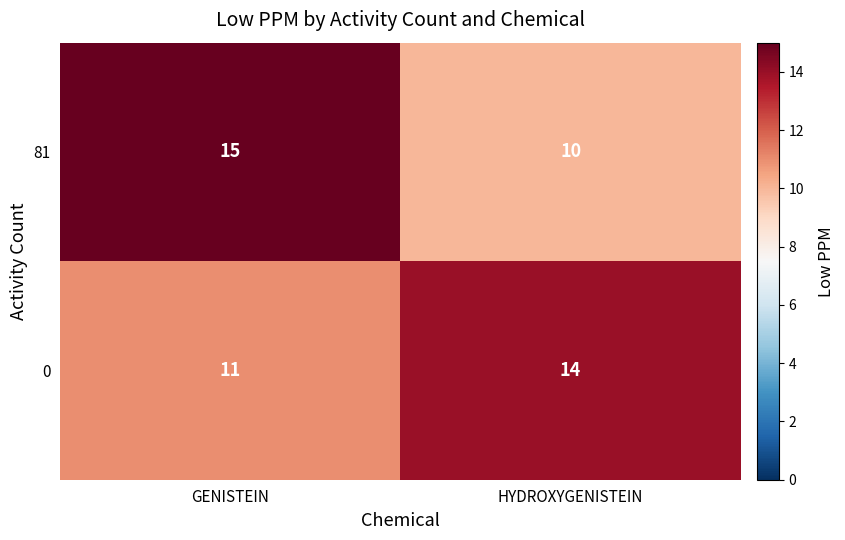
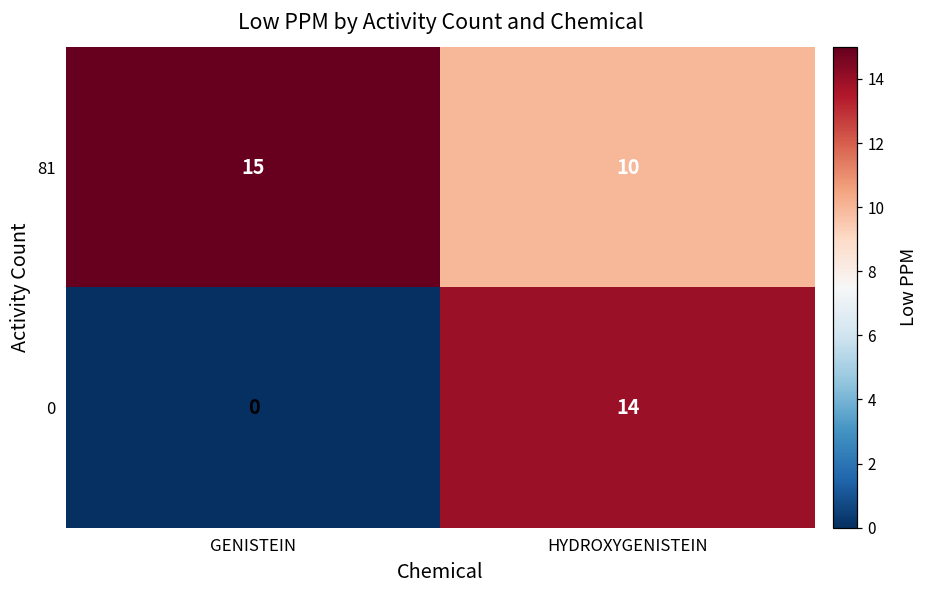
  {
    "81": {
      "GENISTEIN": 15,
      "HYDROXYGENISTEIN": 10
    },
    "0": {
-     "GENISTEIN": 11,
+     "GENISTEIN": 0,
      "HYDROXYGENISTEIN": 14
    }
  }
